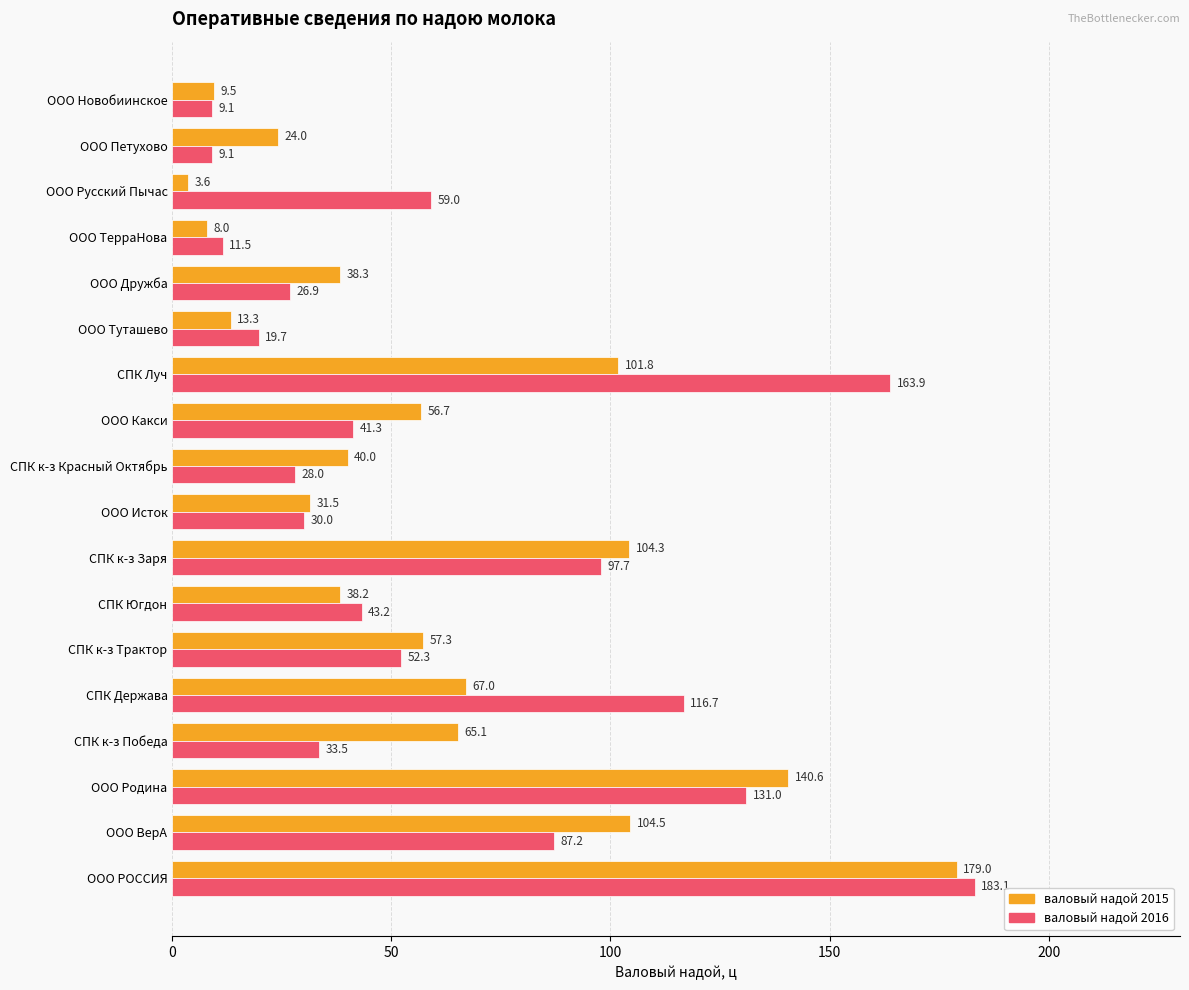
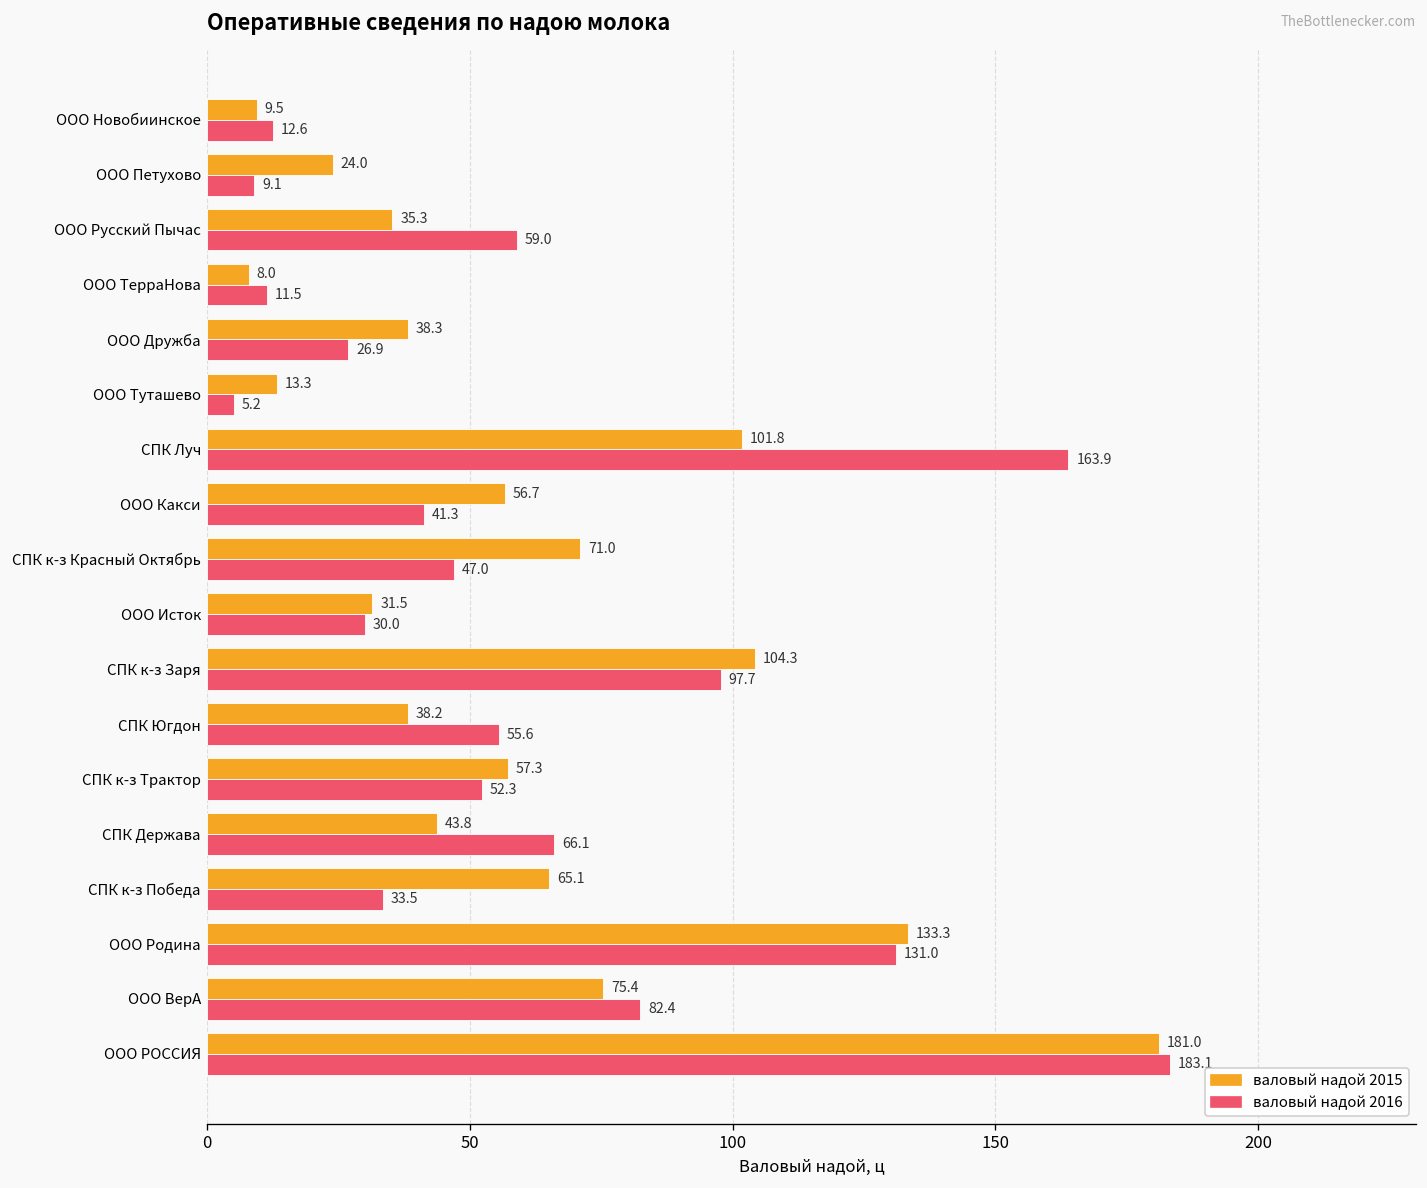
  {
    "валовый надой 2015": {
      "ООО Новобиинское": 9.5,
      "ООО Петухово": 24.0,
-     "ООО Русский Пычас": 3.6,
+     "ООО Русский Пычас": 35.3,
      "ООО ТерраНова": 8.0,
      "ООО Дружба": 38.3,
      "ООО Туташево": 13.3,
      "СПК Луч": 101.8,
      "ООО Какси": 56.7,
-     "СПК к-з Красный Октябрь": 40.0,
+     "СПК к-з Красный Октябрь": 71.0,
      "ООО Исток": 31.5,
      "СПК к-з Заря": 104.3,
      "СПК Югдон": 38.2,
      "СПК к-з Трактор": 57.3,
-     "СПК Держава": 67.0,
+     "СПК Держава": 43.8,
      "СПК к-з Победа": 65.1,
-     "ООО Родина": 140.6,
-     "ООО ВерА": 104.5,
-     "ООО РОССИЯ": 179.0
+     "ООО Родина": 133.3,
+     "ООО ВерА": 75.4,
+     "ООО РОССИЯ": 181.0
    },
    "валовый надой 2016": {
-     "ООО Новобиинское": 9.1,
+     "ООО Новобиинское": 12.6,
      "ООО Петухово": 9.1,
      "ООО Русский Пычас": 59.0,
      "ООО ТерраНова": 11.5,
      "ООО Дружба": 26.9,
-     "ООО Туташево": 19.7,
+     "ООО Туташево": 5.2,
      "СПК Луч": 163.9,
      "ООО Какси": 41.3,
-     "СПК к-з Красный Октябрь": 28.0,
+     "СПК к-з Красный Октябрь": 47.0,
      "ООО Исток": 30.0,
      "СПК к-з Заря": 97.7,
-     "СПК Югдон": 43.2,
+     "СПК Югдон": 55.6,
      "СПК к-з Трактор": 52.3,
-     "СПК Держава": 116.7,
+     "СПК Держава": 66.1,
      "СПК к-з Победа": 33.5,
      "ООО Родина": 131.0,
-     "ООО ВерА": 87.2
+     "ООО ВерА": 82.4
    }
  }
